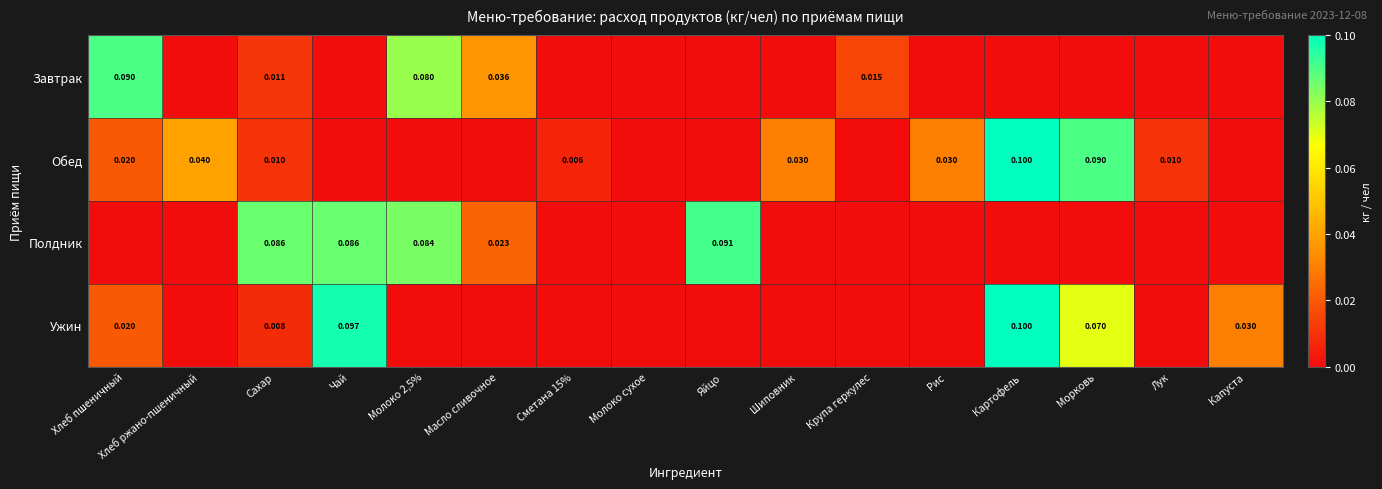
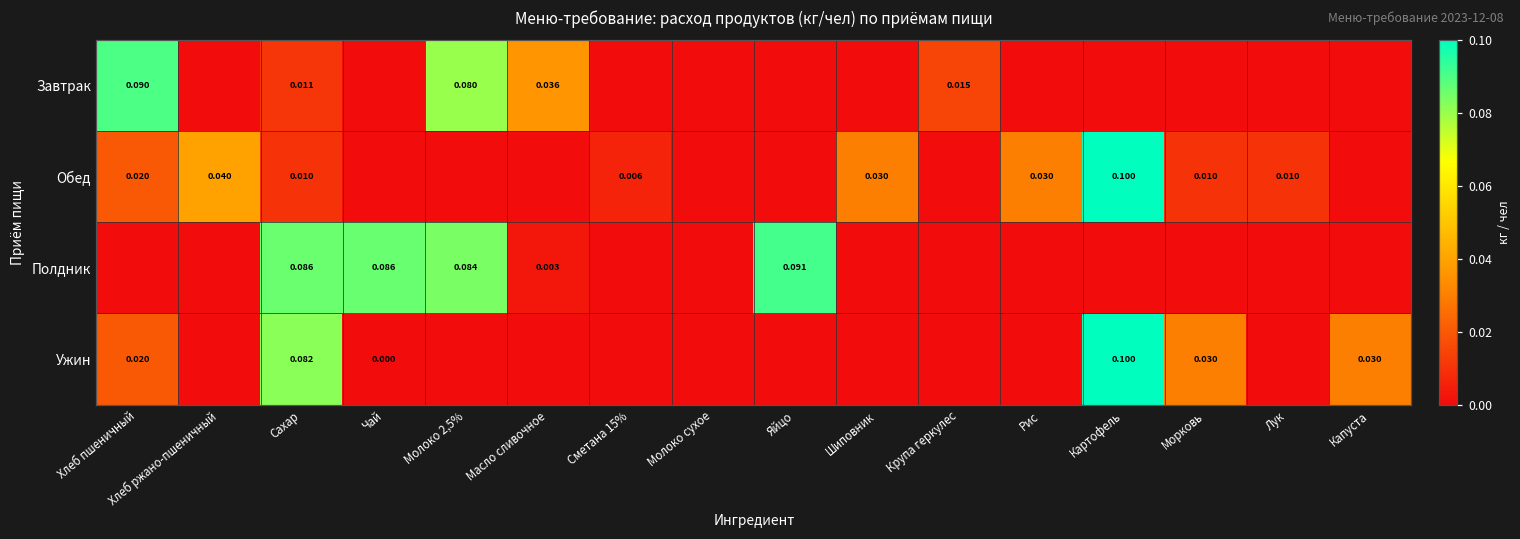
  {
    "Завтрак": {
      "Хлеб пшеничный": 0.090,
      "Сахар": 0.011,
      "Молоко 2,5%": 0.080,
      "Масло сливочное": 0.036,
      "Крупа геркулес": 0.015
    },
    "Обед": {
      "Хлеб пшеничный": 0.020,
      "Хлеб ржано-пшеничный": 0.040,
      "Сахар": 0.010,
      "Сметана 15%": 0.006,
      "Шиповник": 0.030,
      "Рис": 0.030,
      "Картофель": 0.100,
-     "Морковь": 0.090,
+     "Морковь": 0.010,
      "Лук": 0.010
    },
    "Полдник": {
      "Сахар": 0.086,
      "Чай": 0.086,
      "Молоко 2,5%": 0.084,
-     "Масло сливочное": 0.023,
+     "Масло сливочное": 0.003,
      "Яйцо": 0.091
    },
    "Ужин": {
      "Хлеб пшеничный": 0.020,
-     "Сахар": 0.008,
-     "Чай": 0.097,
+     "Сахар": 0.082,
+     "Чай": 0.000,
      "Картофель": 0.100,
-     "Морковь": 0.070,
+     "Морковь": 0.030,
      "Капуста": 0.030
    }
  }
